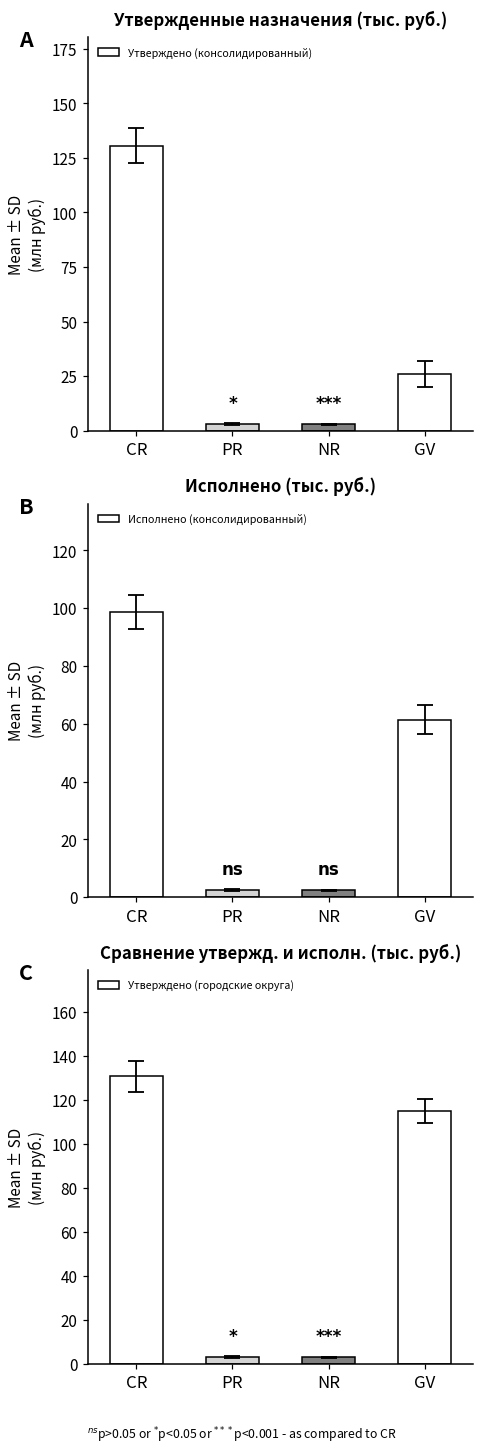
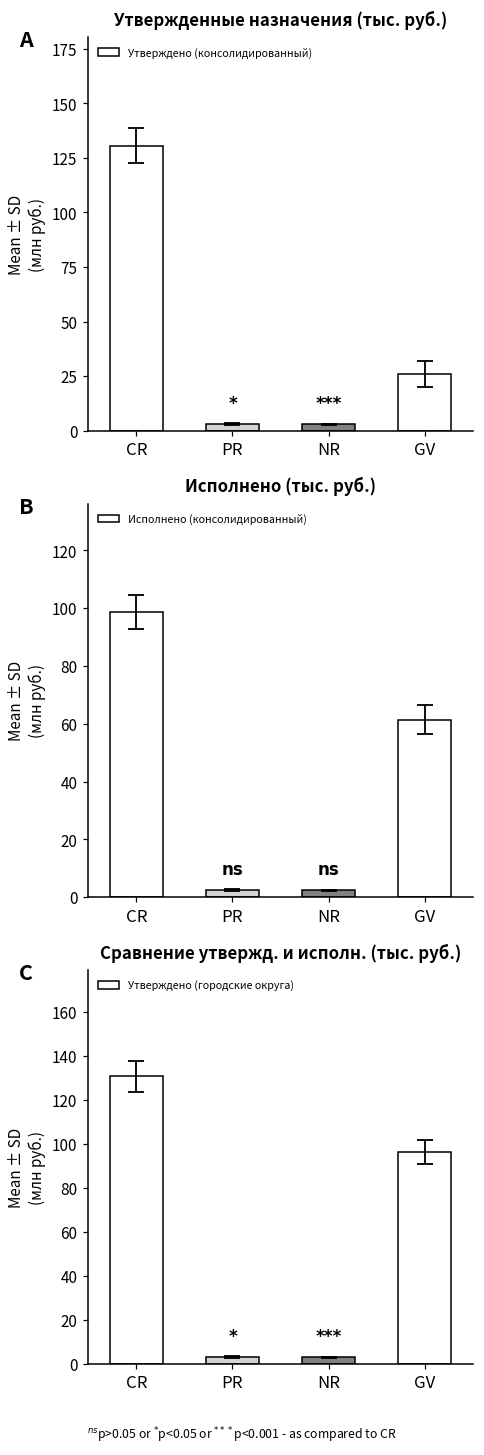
  {
    "Утвержденные назначения (тыс. руб.)": {
      "Утверждено (консолидированный)": {
        "CR": 131,
        "PR": 3,
        "NR": 3,
        "GV": 26
      }
    },
    "Исполнено (тыс. руб.)": {
      "Исполнено (консолидированный)": {
        "CR": 99,
        "PR": 2,
        "NR": 2,
        "GV": 61
      }
    },
    "Сравнение утвержд. и исполн. (тыс. руб.)": {
      "Утверждено (городские округа)": {
        "CR": 131,
        "PR": 3,
        "NR": 3,
-       "GV": 115
+       "GV": 96
      }
    }
  }
